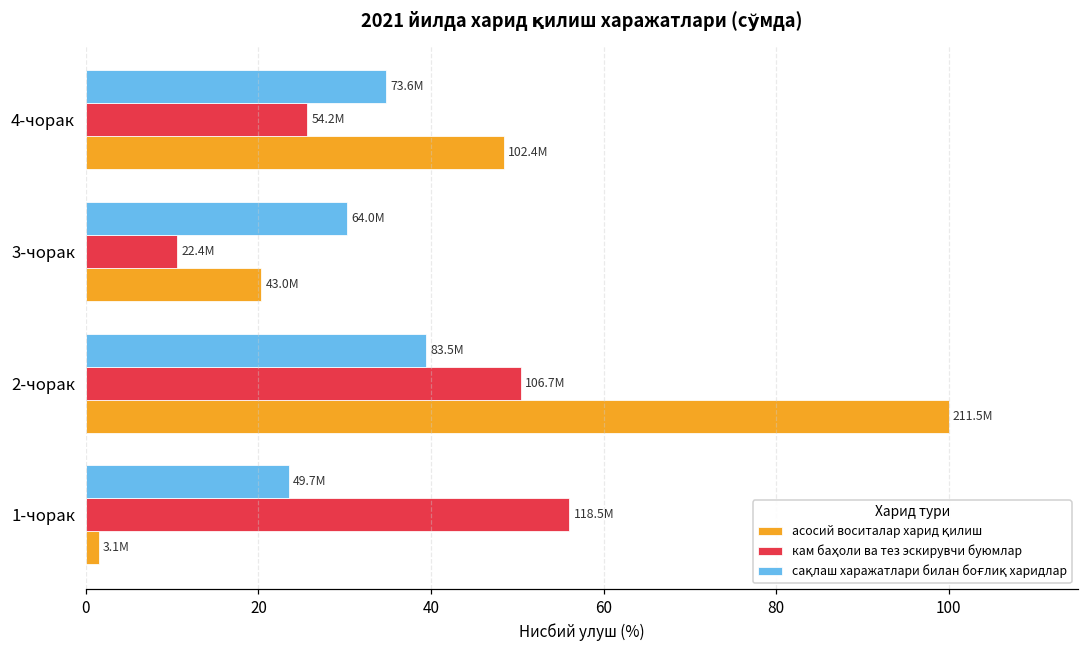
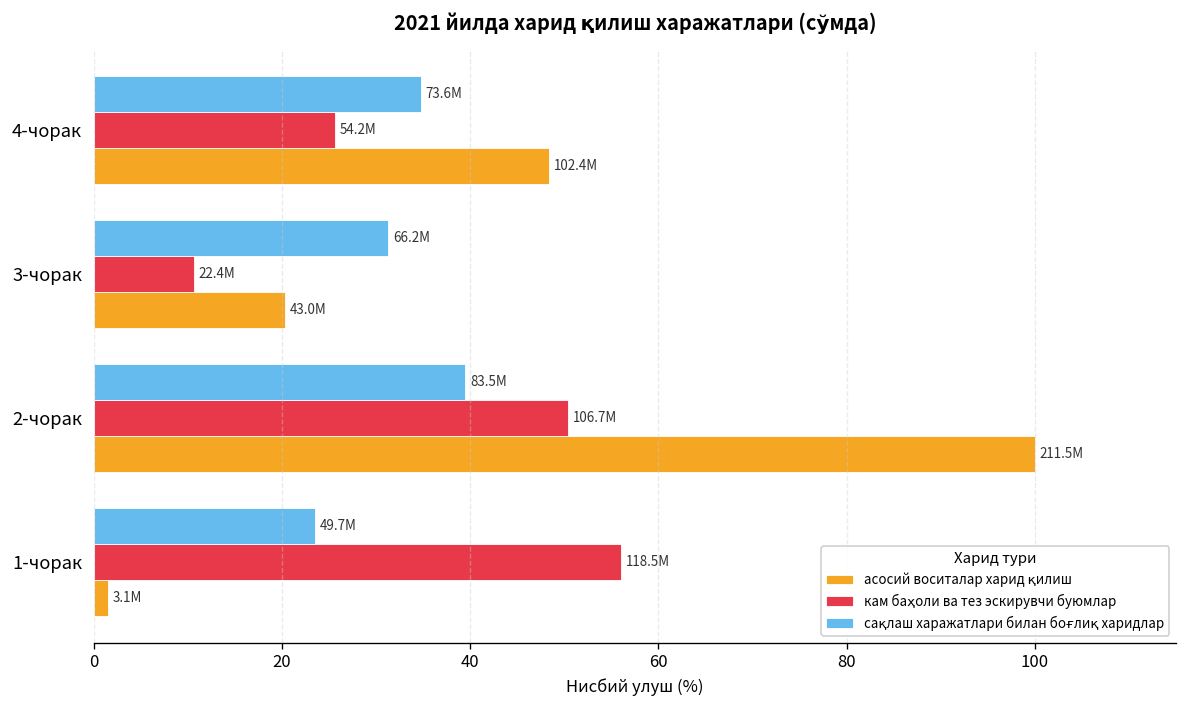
  {
    "сақлаш харажатлари билан боғлиқ харидлар": {
-     "3-чорак": "64.0M"
+     "3-чорак": "66.2M"
    }
  }
